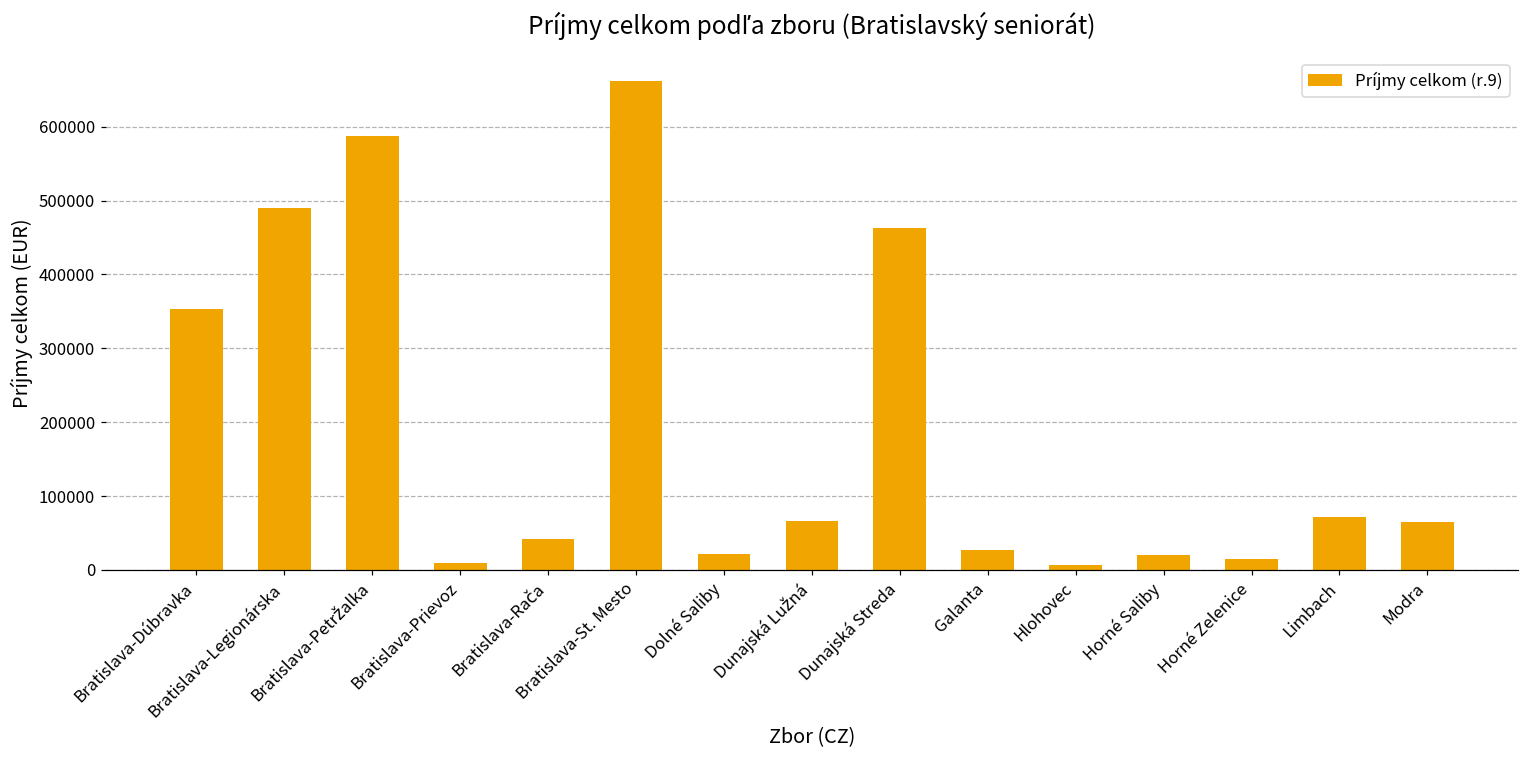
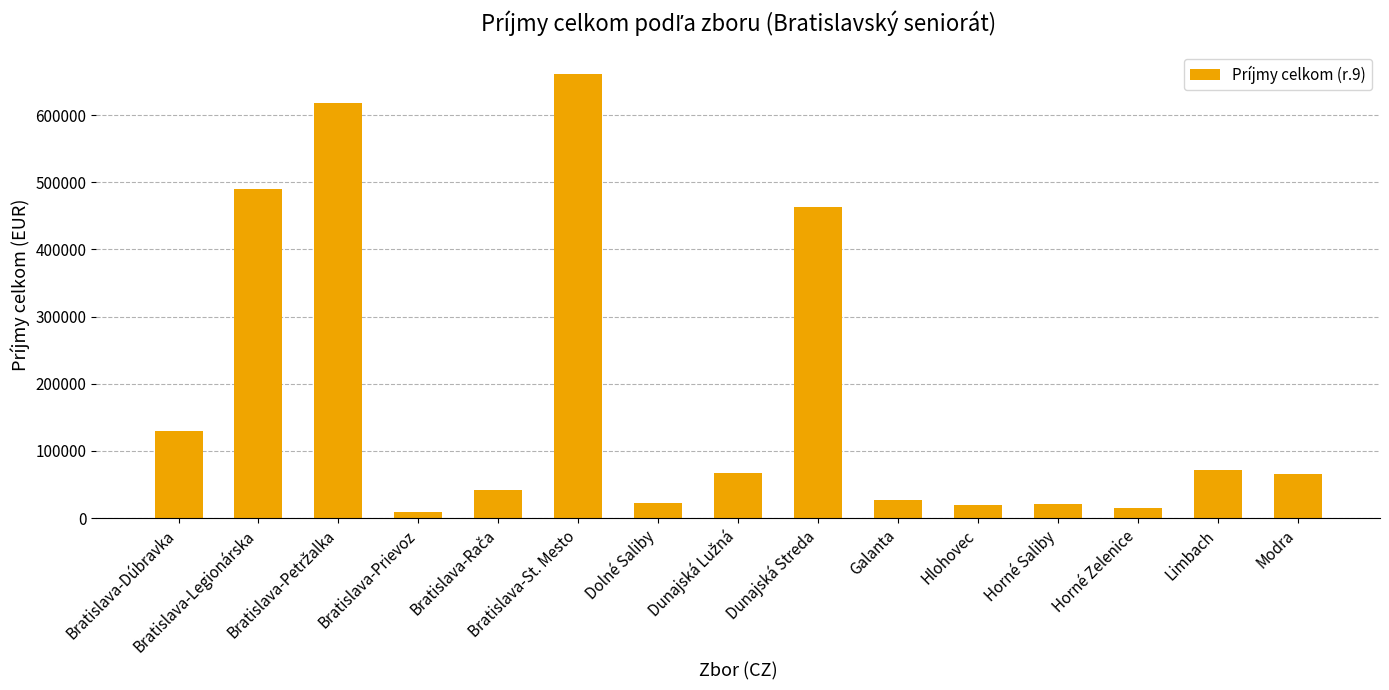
  {
-   "Bratislava-Dúbravka": 350000,
+   "Bratislava-Dúbravka": 130000,
    "Bratislava-Legionárska": 490000,
-   "Bratislava-Petržalka": 590000,
+   "Bratislava-Petržalka": 620000,
    "Bratislava-Prievoz": 10000,
    "Bratislava-Rača": 40000,
    "Bratislava-St. Mesto": 660000,
    "Dolné Saliby": 20000,
    "Dunajská Lužná": 70000,
    "Dunajská Streda": 460000,
    "Galanta": 30000,
-   "Hlohovec": 10000,
+   "Hlohovec": 20000,
    "Horné Saliby": 20000,
    "Horné Zelenice": 10000,
    "Limbach": 70000,
    "Modra": 70000
  }
